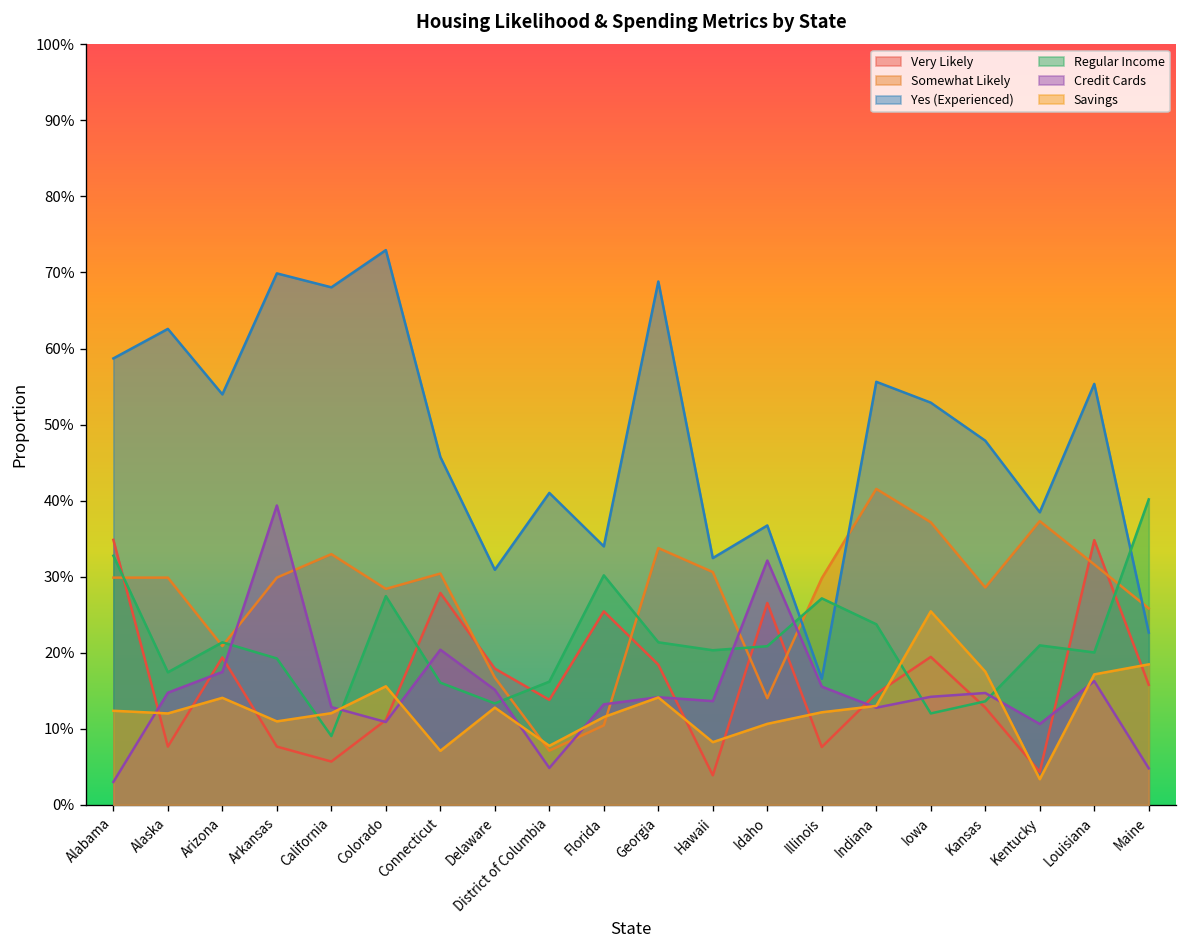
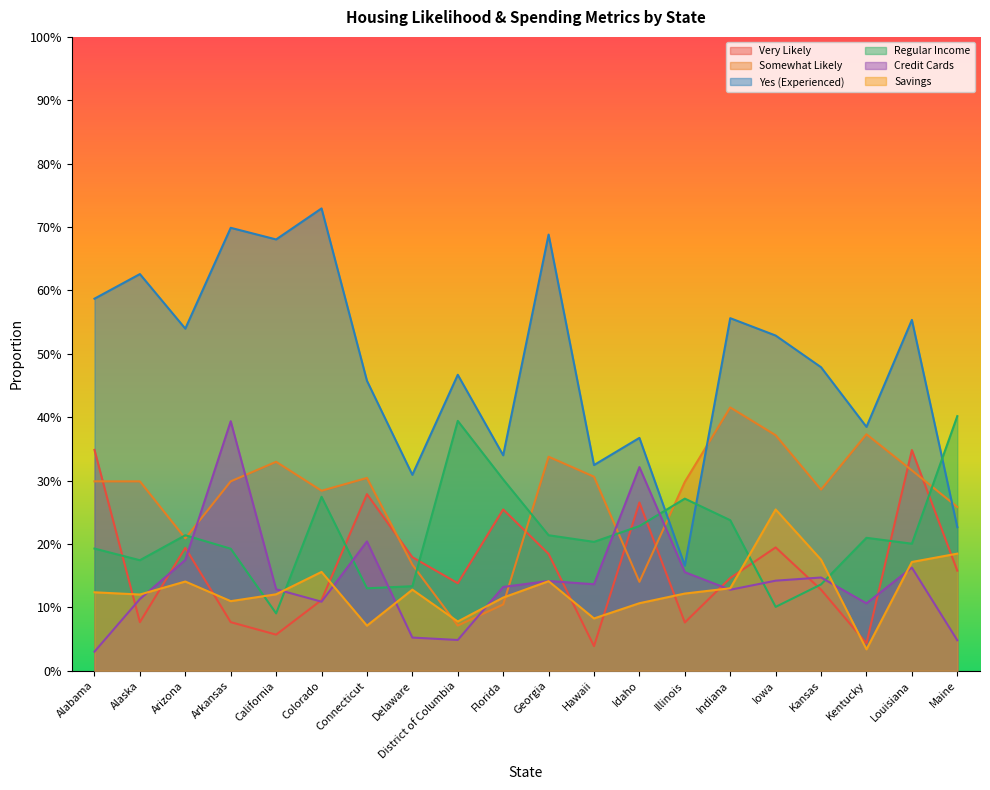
  {
    "Yes (Experienced)": {
      "Alabama": "59%",
      "Alaska": "63%",
      "Arizona": "54%",
      "Arkansas": "70%",
      "California": "68%",
      "Colorado": "73%",
      "Connecticut": "46%",
      "Delaware": "31%",
-     "District of Columbia": "41%",
+     "District of Columbia": "47%",
      "Florida": "34%",
      "Georgia": "69%",
      "Hawaii": "32%",
      "Idaho": "37%",
      "Illinois": "17%",
      "Indiana": "56%",
      "Iowa": "53%",
      "Kansas": "48%",
      "Kentucky": "38%",
      "Louisiana": "55%",
      "Maine": "23%"
    },
    "Regular Income": {
-     "Alabama": "33%",
+     "Alabama": "19%",
      "Alaska": "17%",
      "Arizona": "21%",
      "Arkansas": "19%",
      "California": "9%",
      "Colorado": "27%",
-     "Connecticut": "16%",
+     "Connecticut": "13%",
      "Delaware": "13%",
-     "District of Columbia": "16%",
+     "District of Columbia": "39%",
      "Florida": "30%",
      "Georgia": "21%",
      "Hawaii": "20%",
-     "Idaho": "21%",
+     "Idaho": "23%",
      "Illinois": "27%",
      "Indiana": "24%",
-     "Iowa": "12%",
+     "Iowa": "10%",
      "Kansas": "14%",
      "Kentucky": "21%",
      "Louisiana": "20%",
      "Maine": "40%"
    },
    "Credit Cards": {
      "Alabama": "3%",
-     "Alaska": "15%",
+     "Alaska": "11%",
      "Arizona": "17%",
      "Arkansas": "39%",
      "California": "13%",
      "Connecticut": "20%",
-     "Delaware": "15%",
+     "Delaware": "5%",
      "District of Columbia": "5%",
      "Florida": "13%",
      "Hawaii": "14%",
      "Idaho": "32%",
      "Illinois": "16%",
      "Iowa": "14%",
      "Kansas": "15%",
      "Kentucky": "11%",
      "Louisiana": "16%",
      "Maine": "5%"
    }
  }
